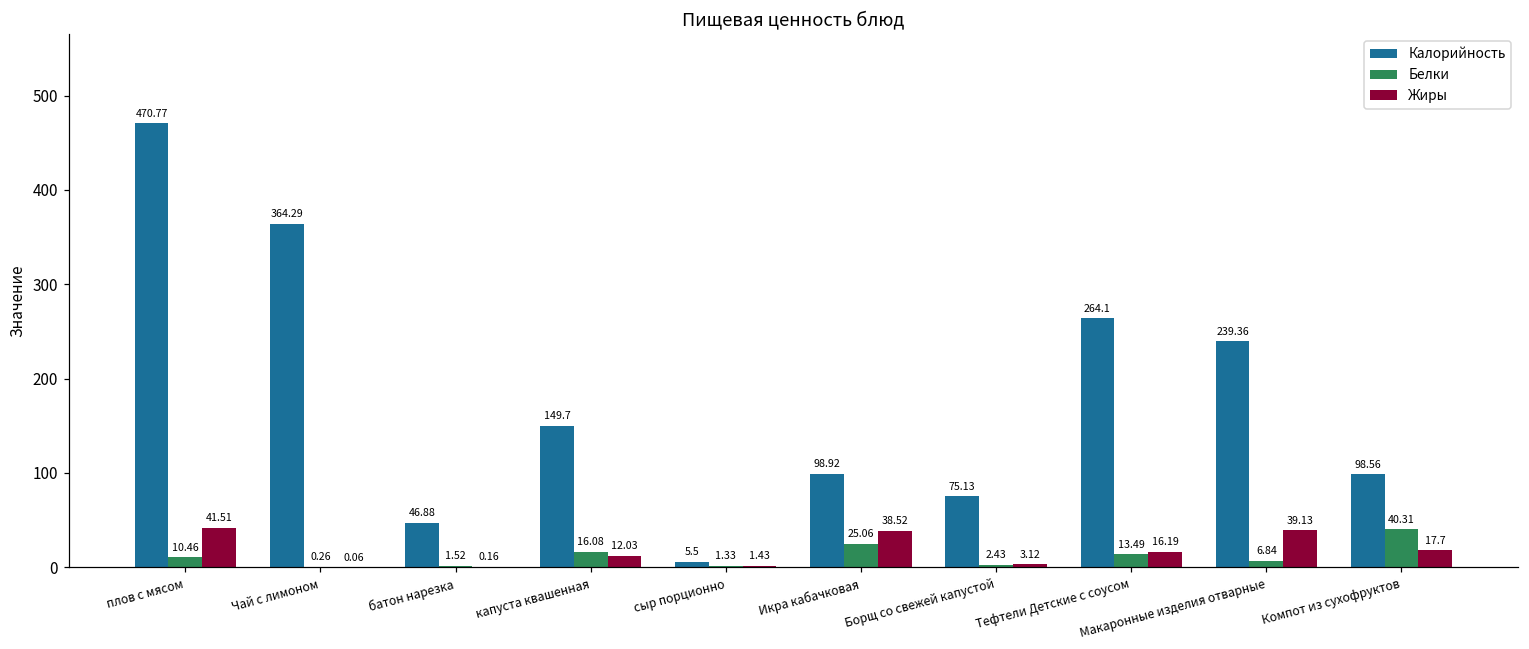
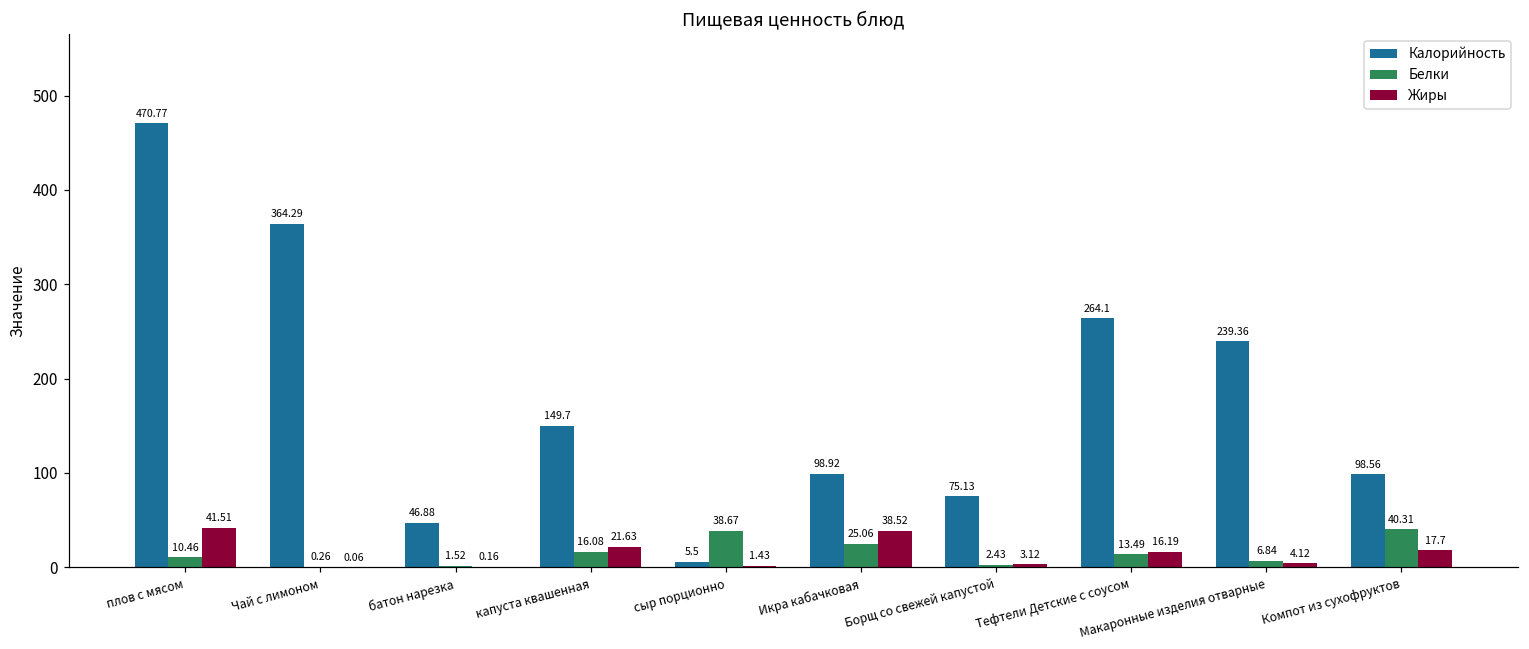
  {
    "Калорийность": {
      "плов с мясом": 470.77,
      "Чай с лимоном": 364.29,
      "батон нарезка": 46.88,
      "капуста квашенная": 149.7,
      "сыр порционно": 5.5,
      "Икра кабачковая": 98.92,
      "Борщ со свежей капустой": 75.13,
      "Тефтели Детские с соусом": 264.1,
      "Макаронные изделия отварные": 239.36,
      "Компот из сухофруктов": 98.56
    },
    "Белки": {
      "плов с мясом": 10.46,
      "Чай с лимоном": 0.26,
      "батон нарезка": 1.52,
      "капуста квашенная": 16.08,
-     "сыр порционно": 1.33,
+     "сыр порционно": 38.67,
      "Икра кабачковая": 25.06,
      "Борщ со свежей капустой": 2.43,
      "Тефтели Детские с соусом": 13.49,
      "Макаронные изделия отварные": 6.84,
      "Компот из сухофруктов": 40.31
    },
    "Жиры": {
      "плов с мясом": 41.51,
      "Чай с лимоном": 0.06,
      "батон нарезка": 0.16,
-     "капуста квашенная": 12.03,
+     "капуста квашенная": 21.63,
      "сыр порционно": 1.43,
      "Икра кабачковая": 38.52,
      "Борщ со свежей капустой": 3.12,
      "Тефтели Детские с соусом": 16.19,
-     "Макаронные изделия отварные": 39.13,
+     "Макаронные изделия отварные": 4.12,
      "Компот из сухофруктов": 17.7
    }
  }
